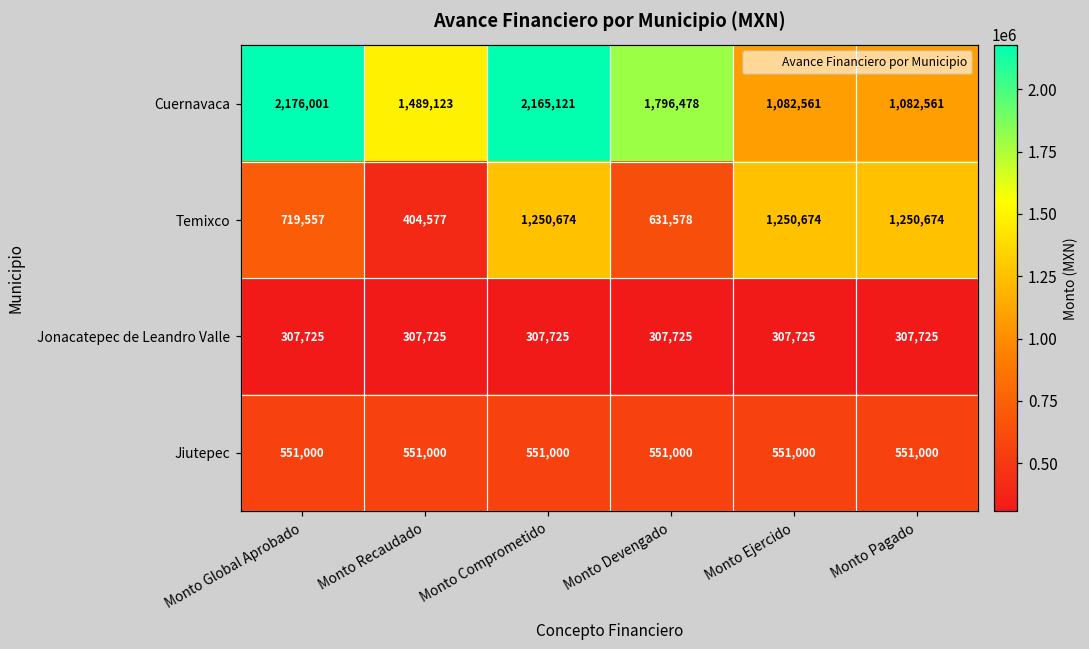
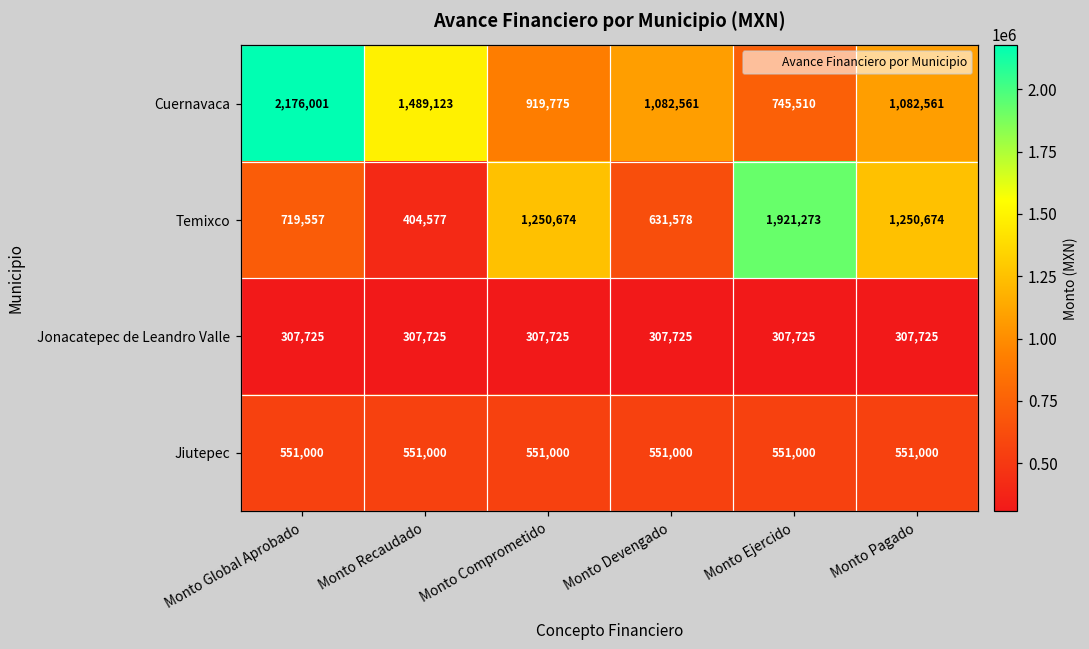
  {
    "Cuernavaca": {
      "Monto Global Aprobado": "2,176,001",
      "Monto Recaudado": "1,489,123",
-     "Monto Comprometido": "2,165,121",
-     "Monto Devengado": "1,796,478",
-     "Monto Ejercido": "1,082,561",
+     "Monto Comprometido": "919,775",
+     "Monto Devengado": "1,082,561",
+     "Monto Ejercido": "745,510",
      "Monto Pagado": "1,082,561"
    },
    "Temixco": {
      "Monto Global Aprobado": "719,557",
      "Monto Recaudado": "404,577",
      "Monto Comprometido": "1,250,674",
      "Monto Devengado": "631,578",
-     "Monto Ejercido": "1,250,674",
+     "Monto Ejercido": "1,921,273",
      "Monto Pagado": "1,250,674"
    },
    "Jonacatepec de Leandro Valle": {
      "Monto Global Aprobado": "307,725",
      "Monto Recaudado": "307,725",
      "Monto Comprometido": "307,725",
      "Monto Devengado": "307,725",
      "Monto Ejercido": "307,725",
      "Monto Pagado": "307,725"
    },
    "Jiutepec": {
      "Monto Global Aprobado": "551,000",
      "Monto Recaudado": "551,000",
      "Monto Comprometido": "551,000",
      "Monto Devengado": "551,000",
      "Monto Ejercido": "551,000",
      "Monto Pagado": "551,000"
    }
  }
